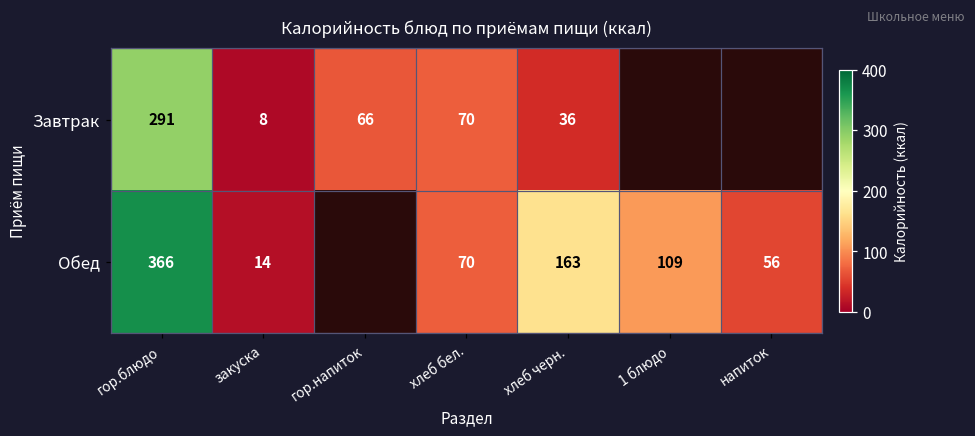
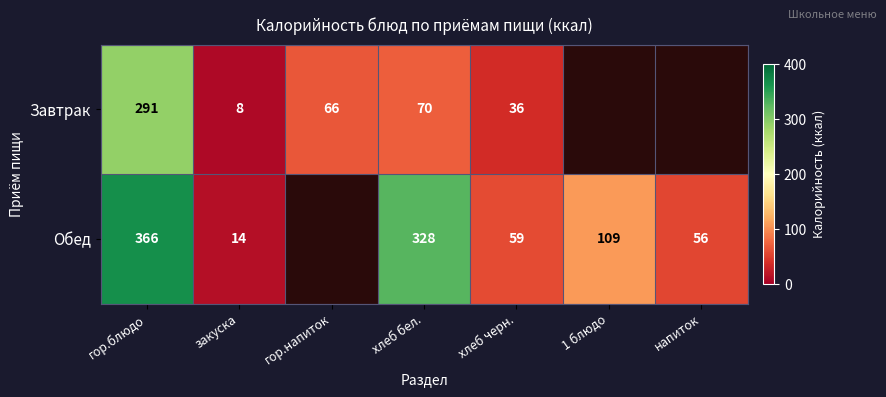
  {
    "Завтрак": {
      "гор.блюдо": 291,
      "закуска": 8,
      "гор.напиток": 66,
      "хлеб бел.": 70,
      "хлеб черн.": 36
    },
    "Обед": {
      "гор.блюдо": 366,
      "закуска": 14,
-     "хлеб бел.": 70,
-     "хлеб черн.": 163,
+     "хлеб бел.": 328,
+     "хлеб черн.": 59,
      "1 блюдо": 109,
      "напиток": 56
    }
  }
